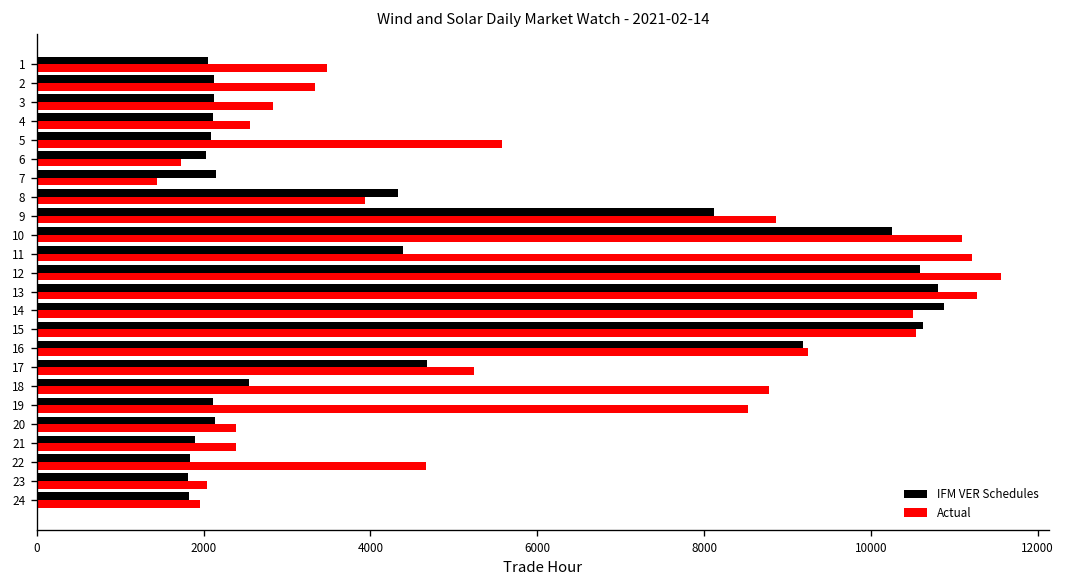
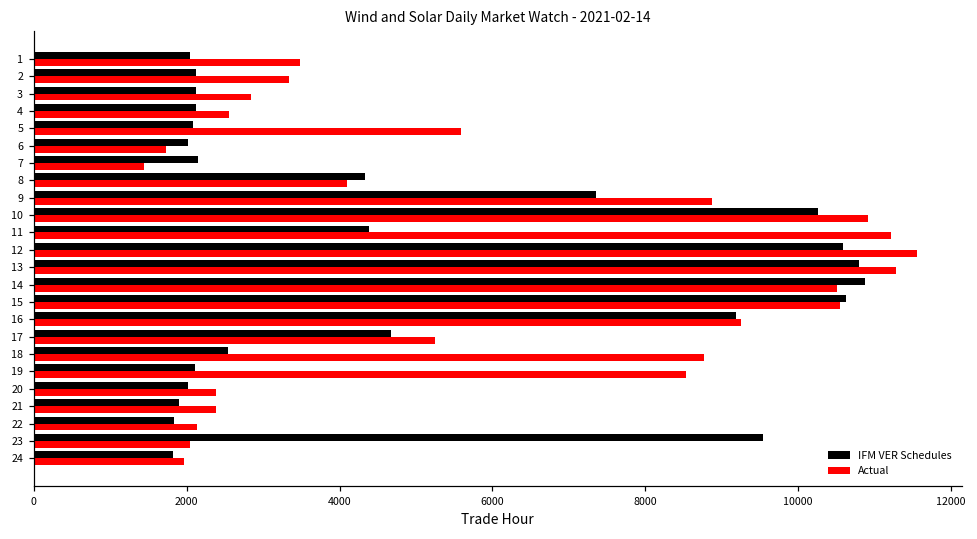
  {
    "IFM VER Schedules": {
      "1": 2000,
      "2": 2100,
      "3": 2100,
      "4": 2100,
      "5": 2100,
      "6": 2000,
      "7": 2100,
      "8": 4300,
-     "9": 8100,
+     "9": 7400,
      "10": 10300,
      "11": 4400,
      "12": 10600,
      "13": 10800,
      "14": 10900,
      "15": 10600,
      "16": 9200,
      "17": 4700,
      "18": 2500,
      "19": 2100,
-     "20": 2100,
+     "20": 2000,
      "21": 1900,
      "22": 1800,
-     "23": 1800,
+     "23": 9500,
      "24": 1800
    },
    "Actual": {
      "1": 3500,
      "2": 3300,
      "3": 2800,
      "4": 2600,
      "5": 5600,
      "6": 1700,
      "7": 1400,
-     "8": 3900,
+     "8": 4100,
      "9": 8900,
-     "10": 11100,
+     "10": 10900,
      "11": 11200,
      "12": 11600,
      "13": 11300,
      "14": 10500,
      "15": 10500,
      "16": 9200,
      "17": 5200,
      "18": 8800,
      "19": 8500,
      "20": 2400,
      "21": 2400,
-     "22": 4700,
+     "22": 2100,
      "23": 2000,
      "24": 2000
    }
  }
